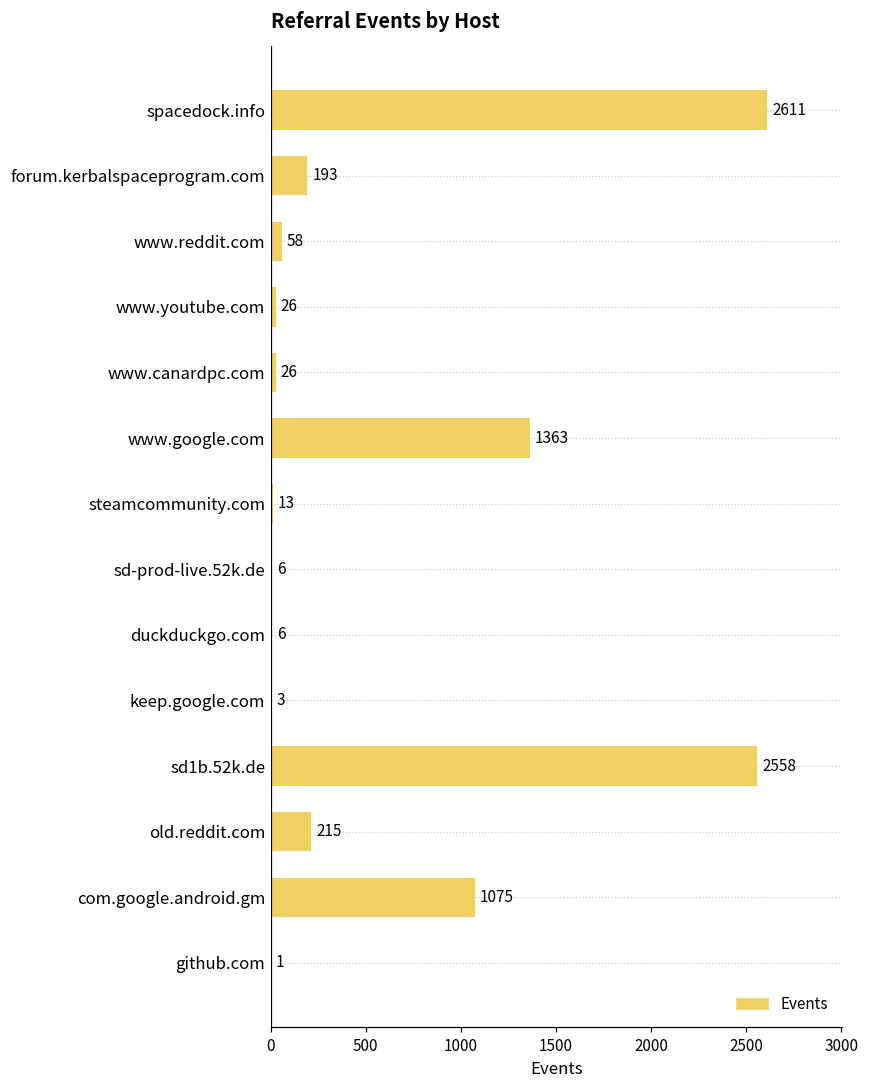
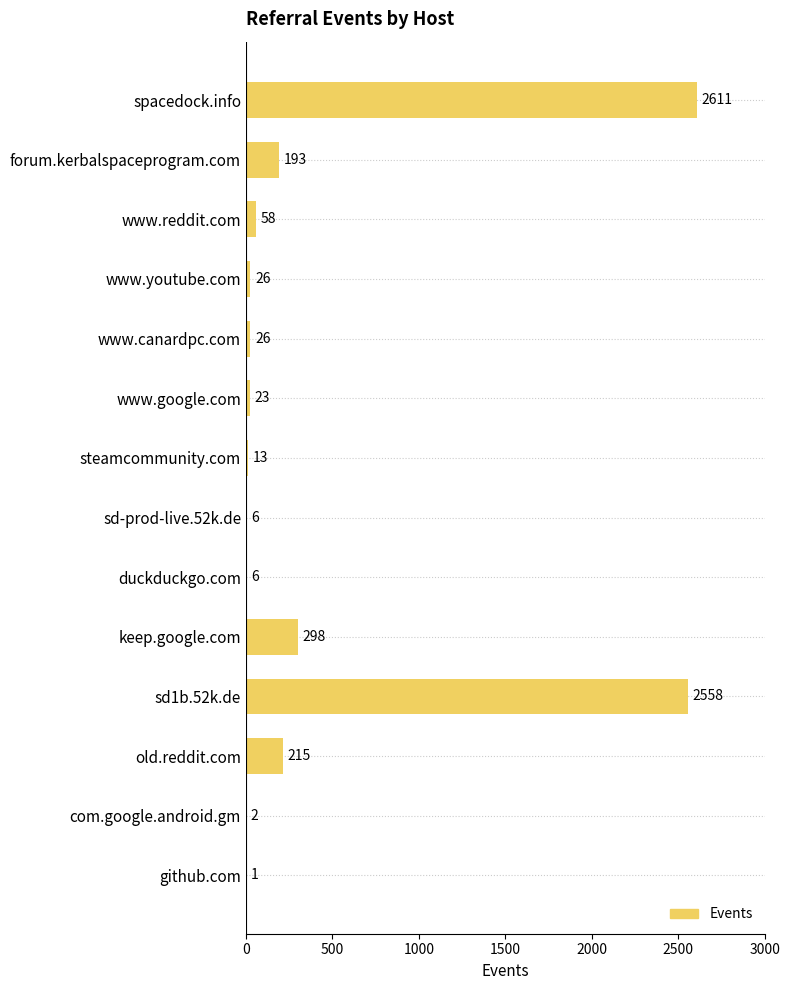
  {
    "spacedock.info": 2611,
    "forum.kerbalspaceprogram.com": 193,
    "www.reddit.com": 58,
    "www.youtube.com": 26,
    "www.canardpc.com": 26,
-   "www.google.com": 1363,
+   "www.google.com": 23,
    "steamcommunity.com": 13,
    "sd-prod-live.52k.de": 6,
    "duckduckgo.com": 6,
-   "keep.google.com": 3,
+   "keep.google.com": 298,
    "sd1b.52k.de": 2558,
    "old.reddit.com": 215,
-   "com.google.android.gm": 1075,
+   "com.google.android.gm": 2,
    "github.com": 1
  }
